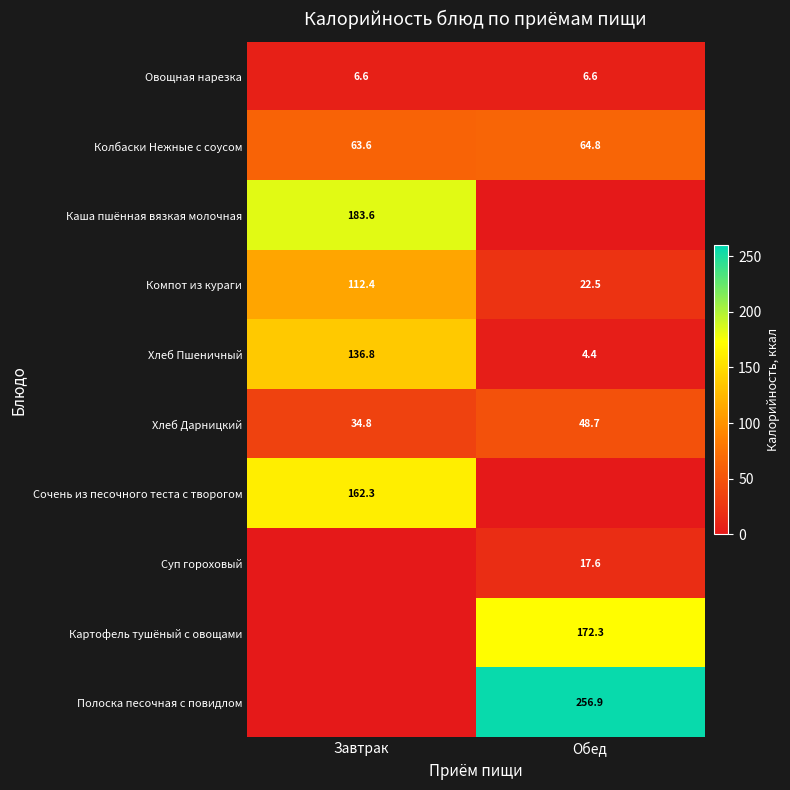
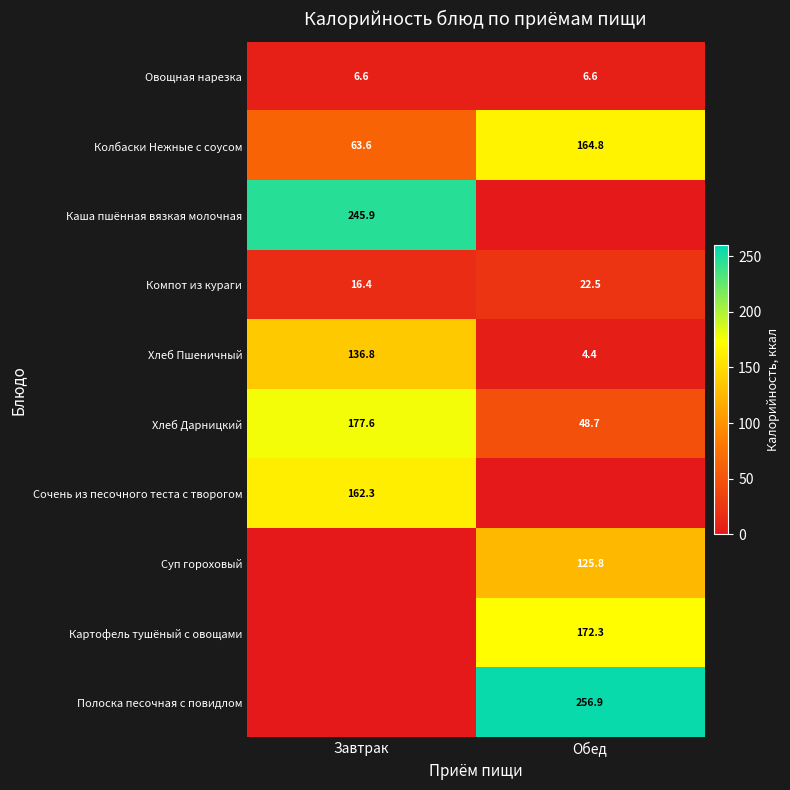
  {
    "Овощная нарезка": {
      "Завтрак": 6.6,
      "Обед": 6.6
    },
    "Колбаски Нежные с соусом": {
      "Завтрак": 63.6,
-     "Обед": 64.8
+     "Обед": 164.8
    },
    "Каша пшённая вязкая молочная": {
-     "Завтрак": 183.6
+     "Завтрак": 245.9
    },
    "Компот из кураги": {
-     "Завтрак": 112.4,
+     "Завтрак": 16.4,
      "Обед": 22.5
    },
    "Хлеб Пшеничный": {
      "Завтрак": 136.8,
      "Обед": 4.4
    },
    "Хлеб Дарницкий": {
-     "Завтрак": 34.8,
+     "Завтрак": 177.6,
      "Обед": 48.7
    },
    "Сочень из песочного теста с творогом": {
      "Завтрак": 162.3
    },
    "Суп гороховый": {
-     "Обед": 17.6
+     "Обед": 125.8
    },
    "Картофель тушёный с овощами": {
      "Обед": 172.3
    },
    "Полоска песочная с повидлом": {
      "Обед": 256.9
    }
  }
